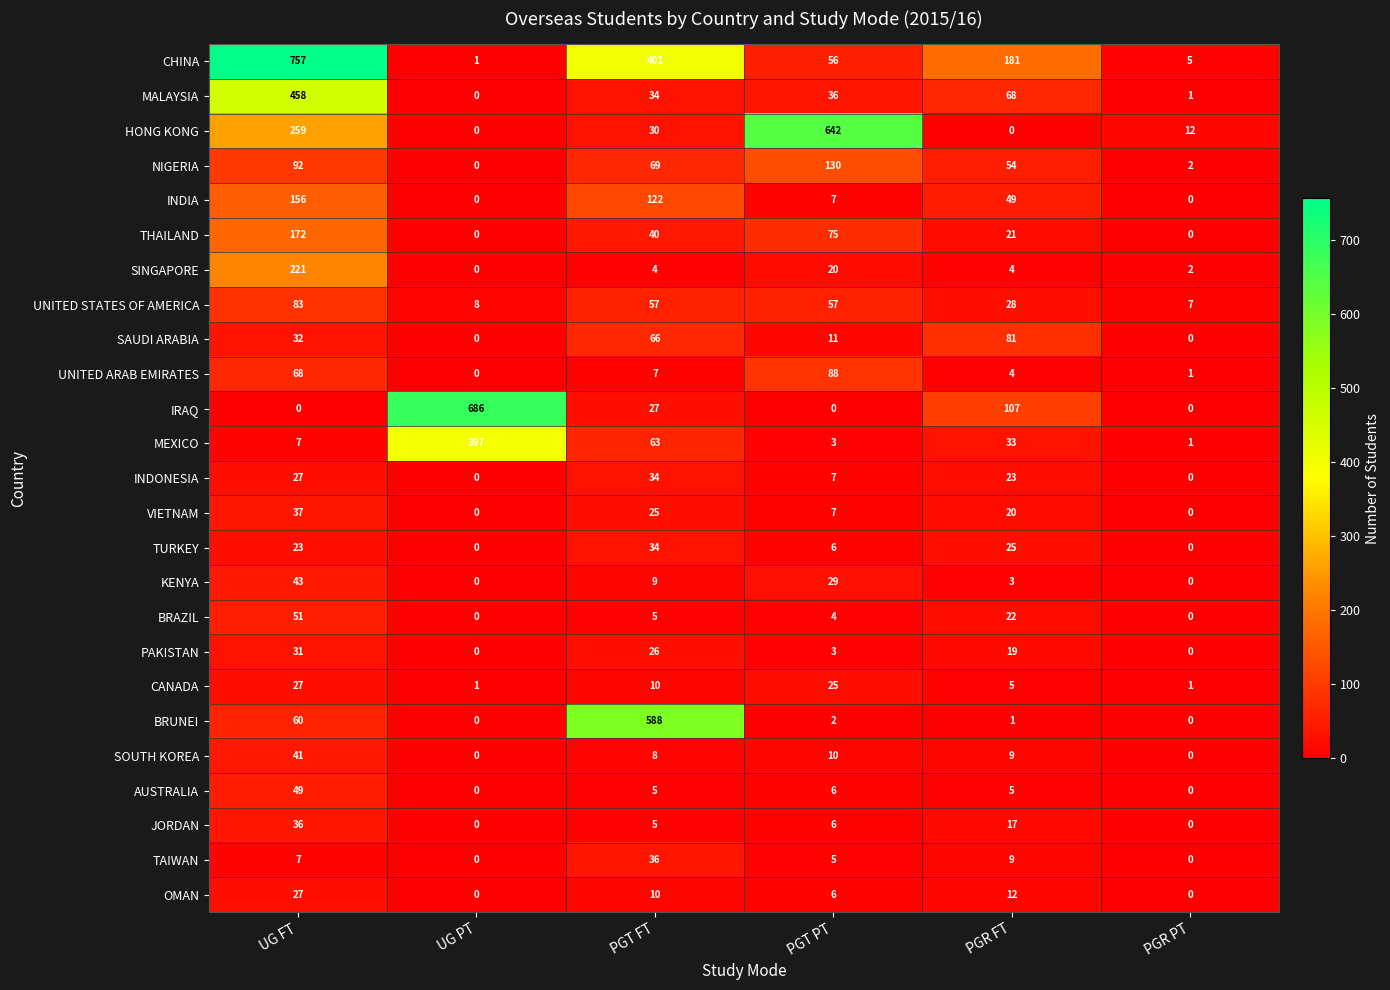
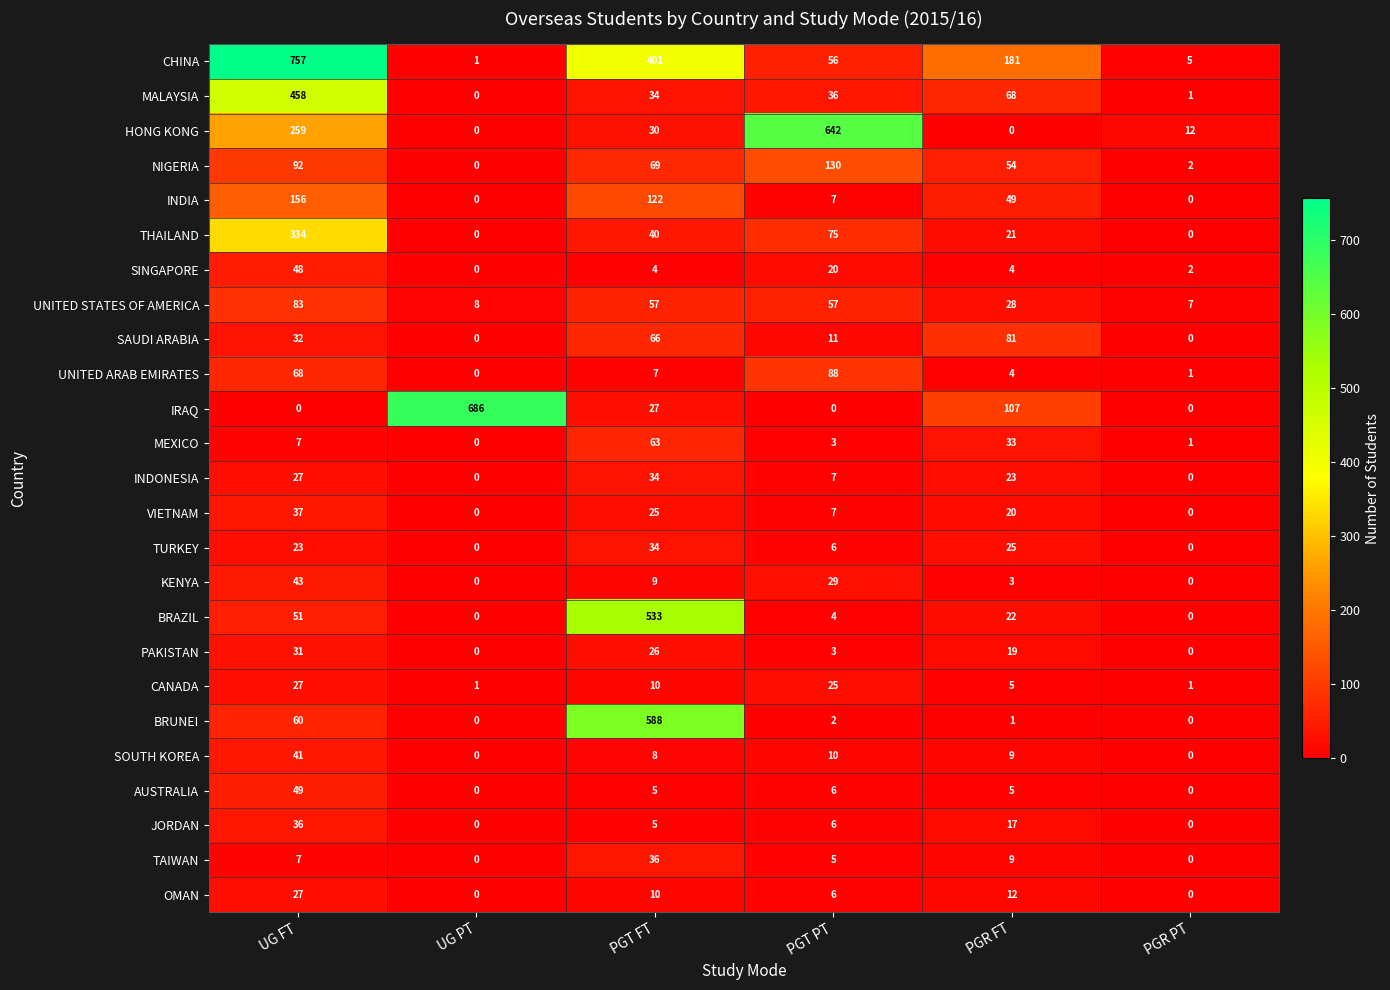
  {
    "CHINA": {
      "UG FT": 757,
      "UG PT": 1,
      "PGT FT": 401,
      "PGT PT": 56,
      "PGR FT": 181,
      "PGR PT": 5
    },
    "MALAYSIA": {
      "UG FT": 458,
      "UG PT": 0,
      "PGT FT": 34,
      "PGT PT": 36,
      "PGR FT": 68,
      "PGR PT": 1
    },
    "HONG KONG": {
      "UG FT": 259,
      "UG PT": 0,
      "PGT FT": 30,
      "PGT PT": 642,
      "PGR FT": 0,
      "PGR PT": 12
    },
    "NIGERIA": {
      "UG FT": 92,
      "UG PT": 0,
      "PGT FT": 69,
      "PGT PT": 130,
      "PGR FT": 54,
      "PGR PT": 2
    },
    "INDIA": {
      "UG FT": 156,
      "UG PT": 0,
      "PGT FT": 122,
      "PGT PT": 7,
      "PGR FT": 49,
      "PGR PT": 0
    },
    "THAILAND": {
-     "UG FT": 172,
+     "UG FT": 334,
      "UG PT": 0,
      "PGT FT": 40,
      "PGT PT": 75,
      "PGR FT": 21,
      "PGR PT": 0
    },
    "SINGAPORE": {
-     "UG FT": 221,
+     "UG FT": 48,
      "UG PT": 0,
      "PGT FT": 4,
      "PGT PT": 20,
      "PGR FT": 4,
      "PGR PT": 2
    },
    "UNITED STATES OF AMERICA": {
      "UG FT": 83,
      "UG PT": 8,
      "PGT FT": 57,
      "PGT PT": 57,
      "PGR FT": 28,
      "PGR PT": 7
    },
    "SAUDI ARABIA": {
      "UG FT": 32,
      "UG PT": 0,
      "PGT FT": 66,
      "PGT PT": 11,
      "PGR FT": 81,
      "PGR PT": 0
    },
    "UNITED ARAB EMIRATES": {
      "UG FT": 68,
      "UG PT": 0,
      "PGT FT": 7,
      "PGT PT": 88,
      "PGR FT": 4,
      "PGR PT": 1
    },
    "IRAQ": {
      "UG FT": 0,
      "UG PT": 686,
      "PGT FT": 27,
      "PGT PT": 0,
      "PGR FT": 107,
      "PGR PT": 0
    },
    "MEXICO": {
      "UG FT": 7,
-     "UG PT": 397,
+     "UG PT": 0,
      "PGT FT": 63,
      "PGT PT": 3,
      "PGR FT": 33,
      "PGR PT": 1
    },
    "INDONESIA": {
      "UG FT": 27,
      "UG PT": 0,
      "PGT FT": 34,
      "PGT PT": 7,
      "PGR FT": 23,
      "PGR PT": 0
    },
    "VIETNAM": {
      "UG FT": 37,
      "UG PT": 0,
      "PGT FT": 25,
      "PGT PT": 7,
      "PGR FT": 20,
      "PGR PT": 0
    },
    "TURKEY": {
      "UG FT": 23,
      "UG PT": 0,
      "PGT FT": 34,
      "PGT PT": 6,
      "PGR FT": 25,
      "PGR PT": 0
    },
    "KENYA": {
      "UG FT": 43,
      "UG PT": 0,
      "PGT FT": 9,
      "PGT PT": 29,
      "PGR FT": 3,
      "PGR PT": 0
    },
    "BRAZIL": {
      "UG FT": 51,
      "UG PT": 0,
-     "PGT FT": 5,
+     "PGT FT": 533,
      "PGT PT": 4,
      "PGR FT": 22,
      "PGR PT": 0
    },
    "PAKISTAN": {
      "UG FT": 31,
      "UG PT": 0,
      "PGT FT": 26,
      "PGT PT": 3,
      "PGR FT": 19,
      "PGR PT": 0
    },
    "CANADA": {
      "UG FT": 27,
      "UG PT": 1,
      "PGT FT": 10,
      "PGT PT": 25,
      "PGR FT": 5,
      "PGR PT": 1
    },
    "BRUNEI": {
      "UG FT": 60,
      "UG PT": 0,
      "PGT FT": 588,
      "PGT PT": 2,
      "PGR FT": 1,
      "PGR PT": 0
    },
    "SOUTH KOREA": {
      "UG FT": 41,
      "UG PT": 0,
      "PGT FT": 8,
      "PGT PT": 10,
      "PGR FT": 9,
      "PGR PT": 0
    },
    "AUSTRALIA": {
      "UG FT": 49,
      "UG PT": 0,
      "PGT FT": 5,
      "PGT PT": 6,
      "PGR FT": 5,
      "PGR PT": 0
    },
    "JORDAN": {
      "UG FT": 36,
      "UG PT": 0,
      "PGT FT": 5,
      "PGT PT": 6,
      "PGR FT": 17,
      "PGR PT": 0
    },
    "TAIWAN": {
      "UG FT": 7,
      "UG PT": 0,
      "PGT FT": 36,
      "PGT PT": 5,
      "PGR FT": 9,
      "PGR PT": 0
    },
    "OMAN": {
      "UG FT": 27,
      "UG PT": 0,
      "PGT FT": 10,
      "PGT PT": 6,
      "PGR FT": 12,
      "PGR PT": 0
    }
  }
